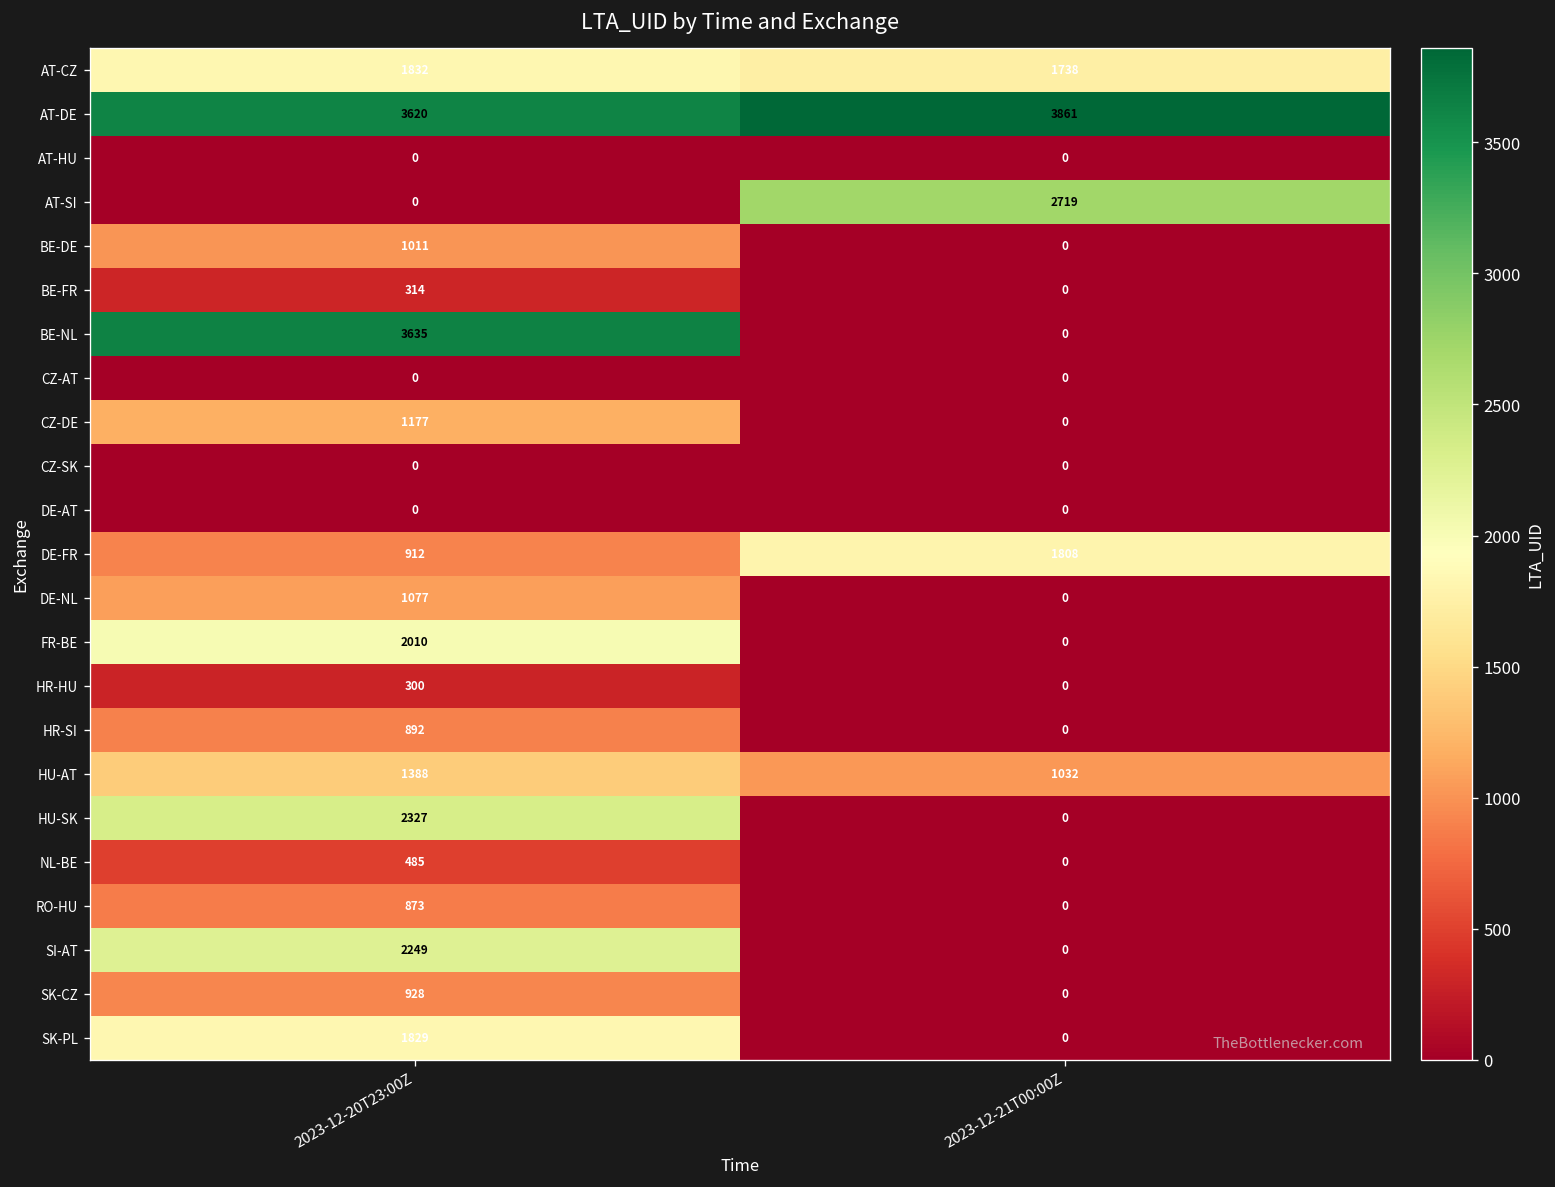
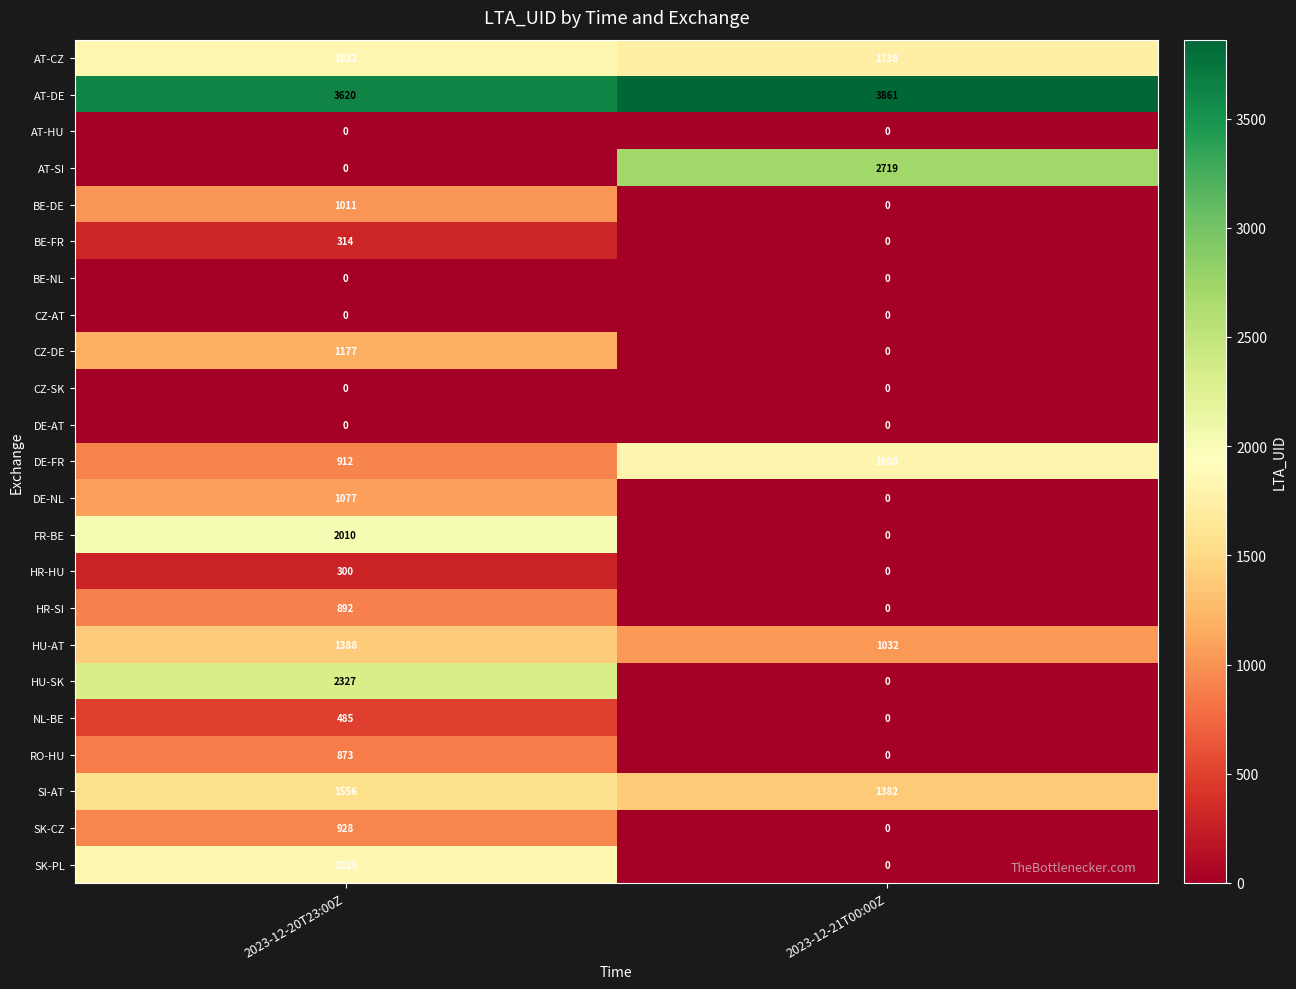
  {
    "AT-CZ": {
      "2023-12-20T23:00Z": 1832,
      "2023-12-21T00:00Z": 1738
    },
    "AT-DE": {
      "2023-12-20T23:00Z": 3620,
      "2023-12-21T00:00Z": 3861
    },
    "AT-HU": {
      "2023-12-20T23:00Z": 0,
      "2023-12-21T00:00Z": 0
    },
    "AT-SI": {
      "2023-12-20T23:00Z": 0,
      "2023-12-21T00:00Z": 2719
    },
    "BE-DE": {
      "2023-12-20T23:00Z": 1011,
      "2023-12-21T00:00Z": 0
    },
    "BE-FR": {
      "2023-12-20T23:00Z": 314,
      "2023-12-21T00:00Z": 0
    },
    "BE-NL": {
-     "2023-12-20T23:00Z": 3635,
+     "2023-12-20T23:00Z": 0,
      "2023-12-21T00:00Z": 0
    },
    "CZ-AT": {
      "2023-12-20T23:00Z": 0,
      "2023-12-21T00:00Z": 0
    },
    "CZ-DE": {
      "2023-12-20T23:00Z": 1177,
      "2023-12-21T00:00Z": 0
    },
    "CZ-SK": {
      "2023-12-20T23:00Z": 0,
      "2023-12-21T00:00Z": 0
    },
    "DE-AT": {
      "2023-12-20T23:00Z": 0,
      "2023-12-21T00:00Z": 0
    },
    "DE-FR": {
      "2023-12-20T23:00Z": 912,
      "2023-12-21T00:00Z": 1808
    },
    "DE-NL": {
      "2023-12-20T23:00Z": 1077,
      "2023-12-21T00:00Z": 0
    },
    "FR-BE": {
      "2023-12-20T23:00Z": 2010,
      "2023-12-21T00:00Z": 0
    },
    "HR-HU": {
      "2023-12-20T23:00Z": 300,
      "2023-12-21T00:00Z": 0
    },
    "HR-SI": {
      "2023-12-20T23:00Z": 892,
      "2023-12-21T00:00Z": 0
    },
    "HU-AT": {
      "2023-12-20T23:00Z": 1388,
      "2023-12-21T00:00Z": 1032
    },
    "HU-SK": {
      "2023-12-20T23:00Z": 2327,
      "2023-12-21T00:00Z": 0
    },
    "NL-BE": {
      "2023-12-20T23:00Z": 485,
      "2023-12-21T00:00Z": 0
    },
    "RO-HU": {
      "2023-12-20T23:00Z": 873,
      "2023-12-21T00:00Z": 0
    },
    "SI-AT": {
-     "2023-12-20T23:00Z": 2249,
-     "2023-12-21T00:00Z": 0
+     "2023-12-20T23:00Z": 1556,
+     "2023-12-21T00:00Z": 1382
    },
    "SK-CZ": {
      "2023-12-20T23:00Z": 928,
      "2023-12-21T00:00Z": 0
    },
    "SK-PL": {
      "2023-12-20T23:00Z": 1829
    }
  }
